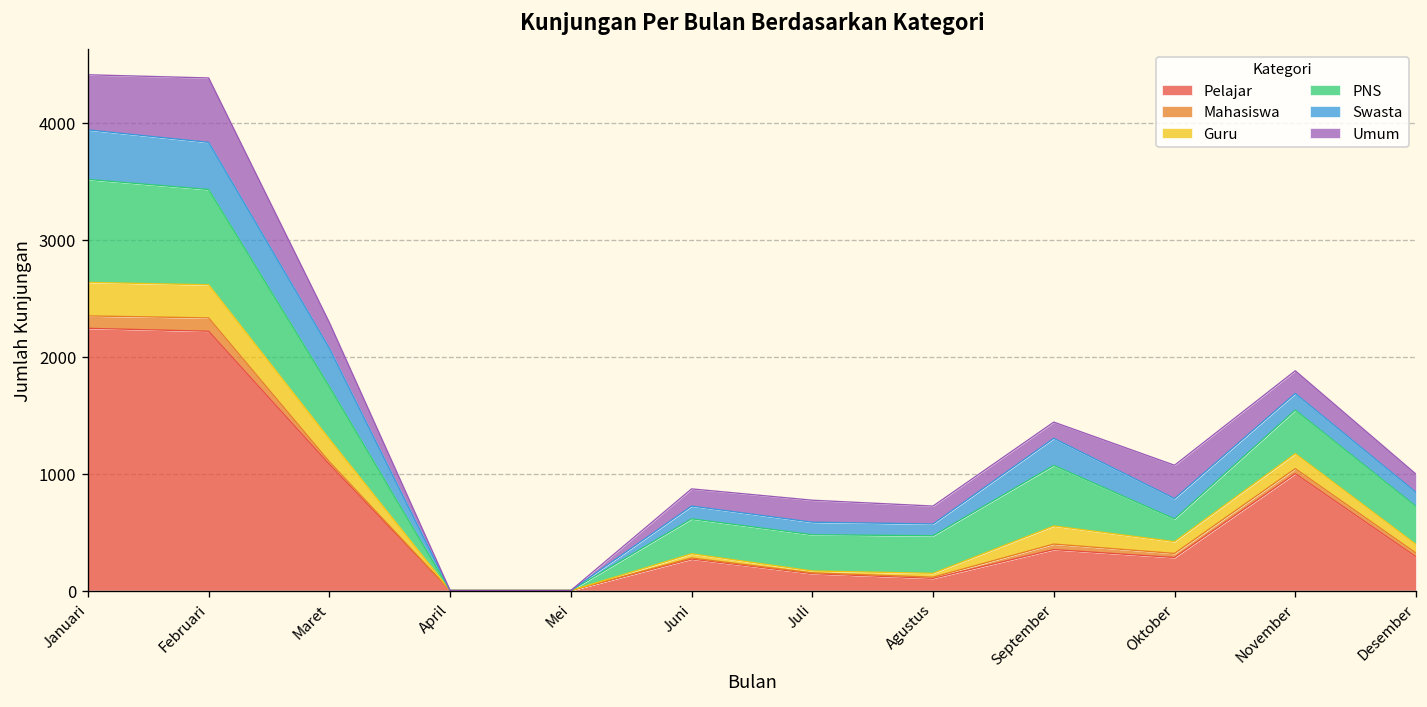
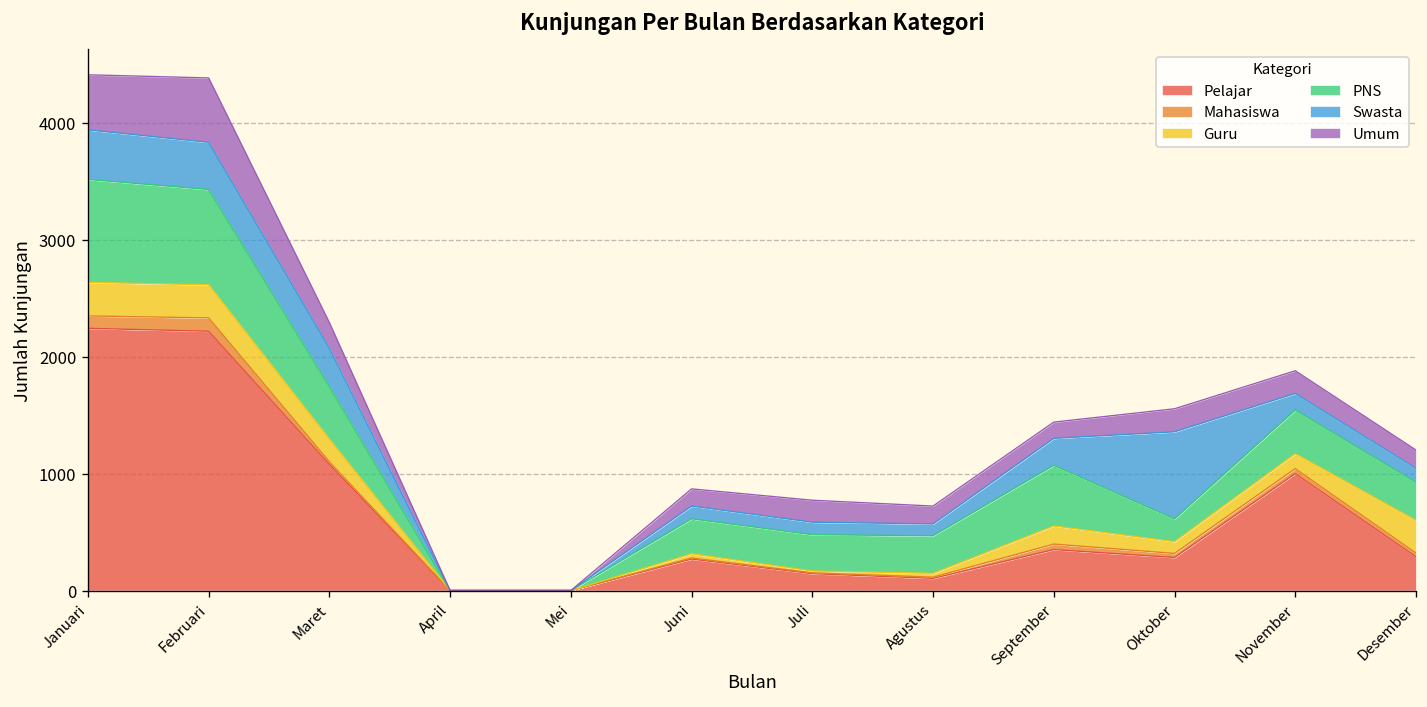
  {
    "Guru": {
      "Januari": 300,
      "Februari": 300,
      "Maret": 200,
      "Juni": 0,
      "Agustus": 0,
      "September": 200,
      "Oktober": 100,
      "November": 100,
-     "Desember": 100
+     "Desember": 300
    },
    "PNS": {
      "Januari": 900,
      "Februari": 800,
      "Maret": 400,
      "Juni": 300,
      "Juli": 300,
      "Agustus": 300,
      "September": 500,
      "Oktober": 200,
      "November": 400,
      "Desember": 300
    },
    "Swasta": {
      "Januari": 400,
      "Februari": 400,
      "Maret": 300,
      "Juni": 100,
      "Juli": 100,
      "Agustus": 100,
      "September": 200,
-     "Oktober": 200,
+     "Oktober": 700,
      "November": 100,
      "Desember": 100
    },
    "Umum": {
      "Januari": 500,
      "Februari": 600,
      "Maret": 200,
      "Juni": 100,
      "Juli": 200,
      "Agustus": 200,
      "September": 100,
-     "Oktober": 300,
+     "Oktober": 200,
      "November": 200,
      "Desember": 200
    }
  }
